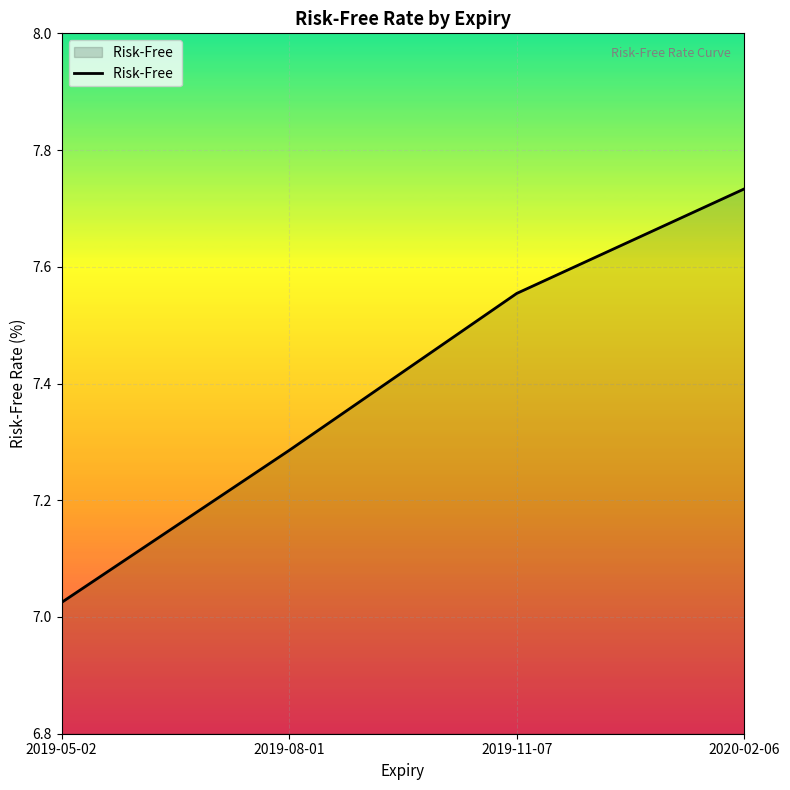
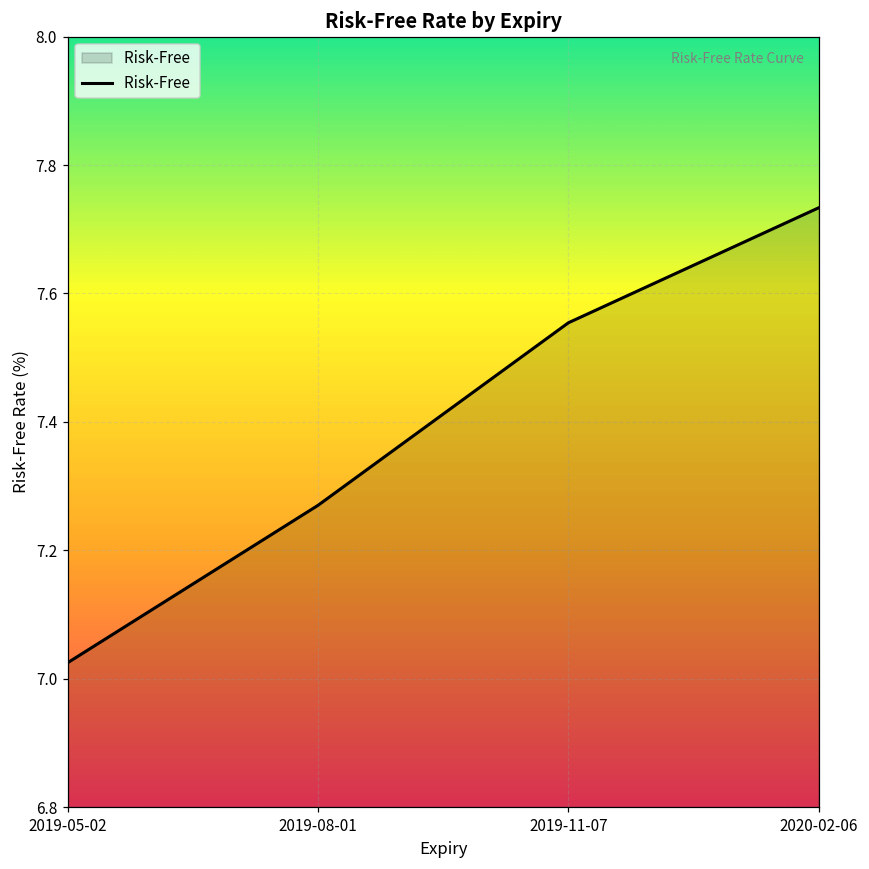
  {
    "2019-05-02": 7.03,
-   "2019-08-01": 7.29,
+   "2019-08-01": 7.27,
    "2019-11-07": 7.55,
    "2020-02-06": 7.73
  }
